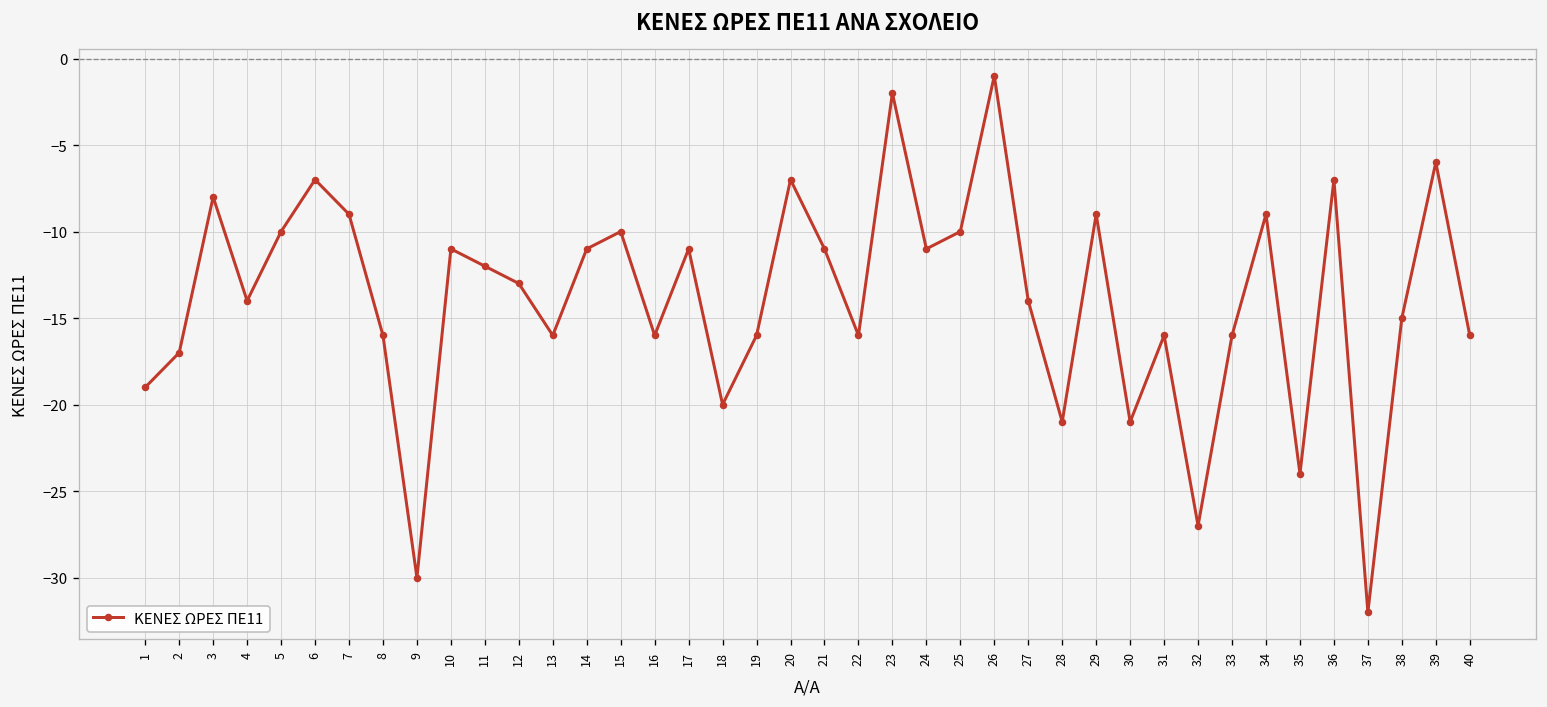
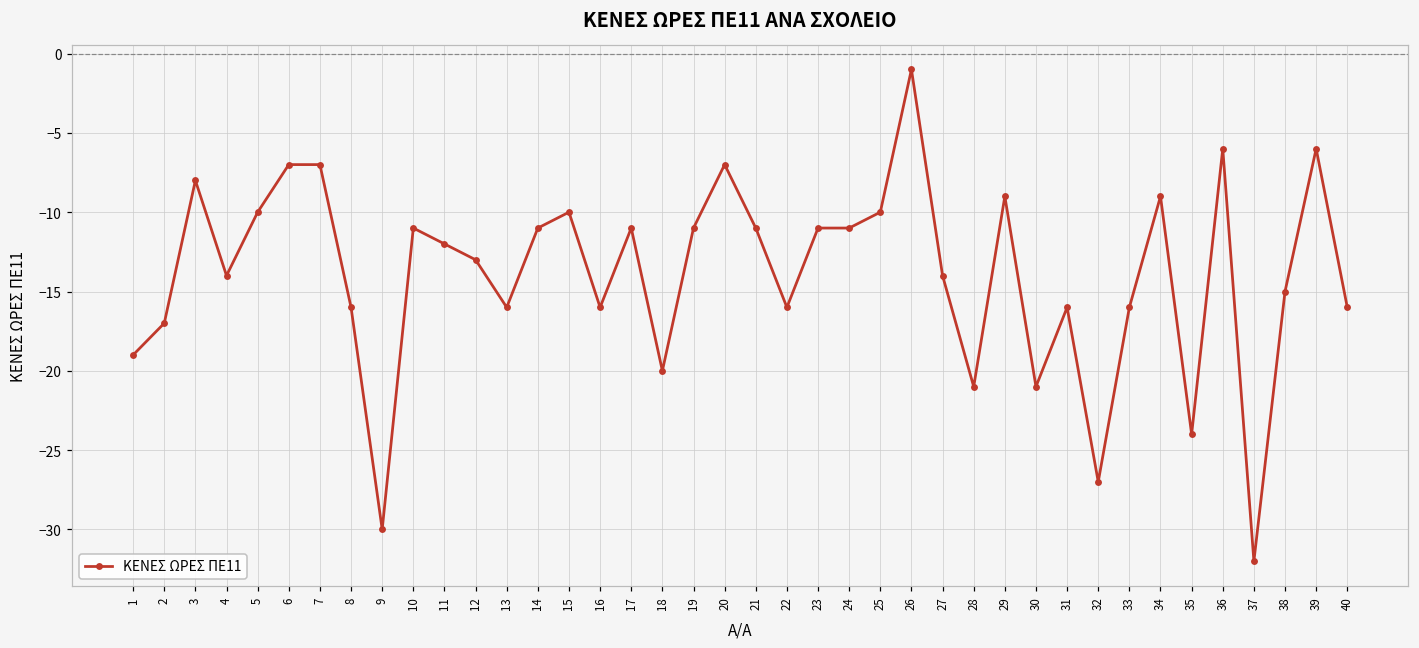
  {
    "1": -19,
    "2": -17,
    "3": -8,
    "4": -14,
    "5": -10,
    "6": -7,
-   "7": -9,
+   "7": -7,
    "8": -16,
    "9": -30,
    "10": -11,
    "11": -12,
    "12": -13,
    "13": -16,
    "14": -11,
    "15": -10,
    "16": -16,
    "17": -11,
    "18": -20,
-   "19": -16,
+   "19": -11,
    "20": -7,
    "21": -11,
    "22": -16,
-   "23": -2,
+   "23": -11,
    "24": -11,
    "25": -10,
    "26": -1,
    "27": -14,
    "28": -21,
    "29": -9,
    "30": -21,
    "31": -16,
    "32": -27,
    "33": -16,
    "34": -9,
    "35": -24,
-   "36": -7,
+   "36": -6,
    "37": -32,
    "38": -15,
    "39": -6,
    "40": -16
  }
